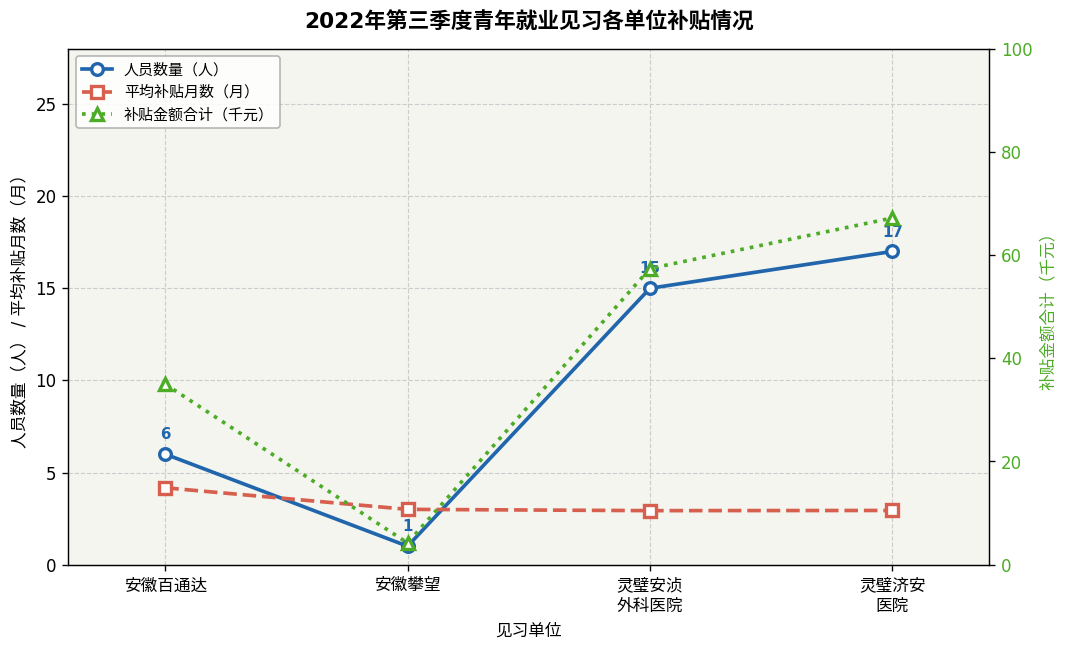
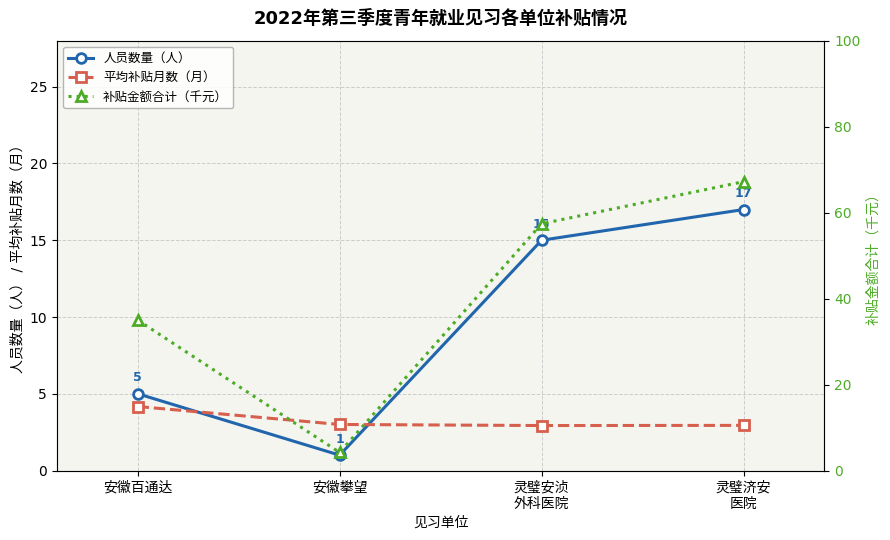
  {
    "人员数量（人）": {
-     "安徽百通达": 6,
+     "安徽百通达": 5,
      "安徽攀望": 1,
      "灵璧济安 医院": 17
    }
  }
